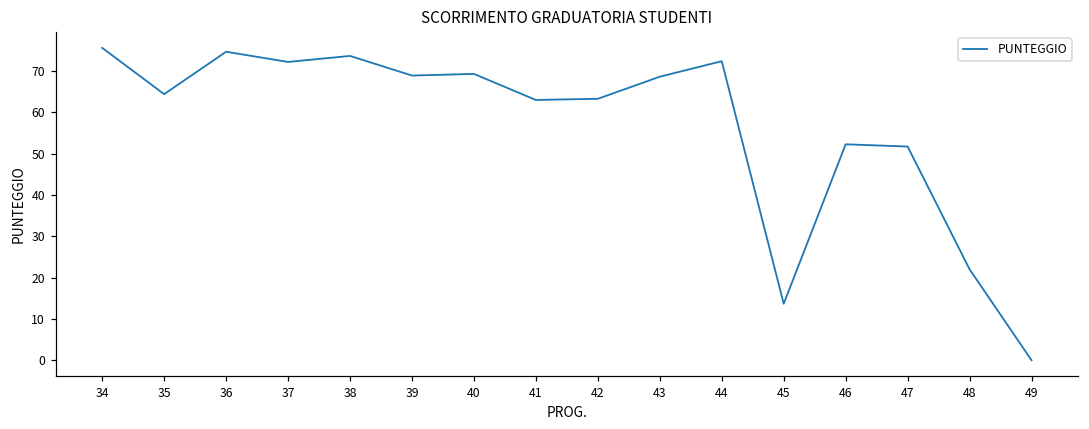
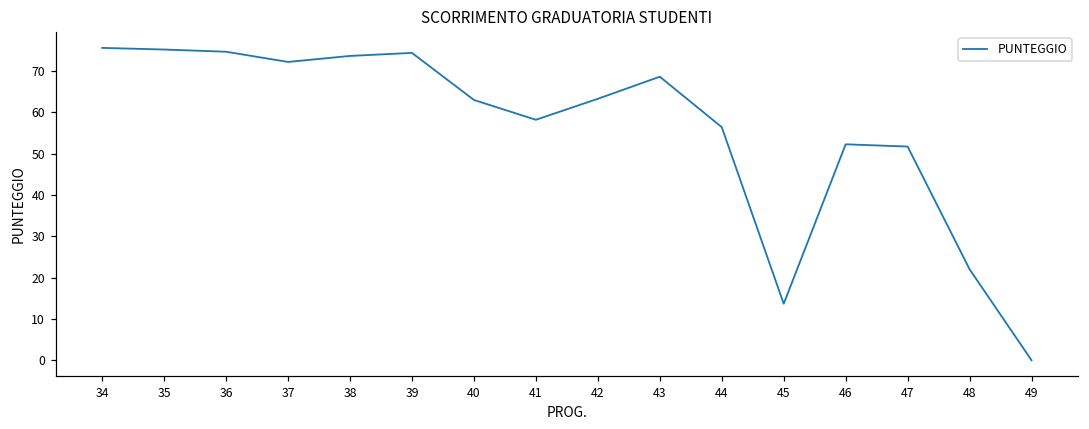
  {
    "34": 76,
-   "35": 64,
+   "35": 75,
    "36": 75,
    "37": 72,
    "38": 74,
-   "39": 69,
-   "40": 69,
-   "41": 63,
+   "39": 74,
+   "40": 63,
+   "41": 58,
    "42": 63,
    "43": 69,
-   "44": 72,
+   "44": 56,
    "45": 14,
    "46": 52,
    "47": 52,
    "48": 22,
    "49": 0
  }
